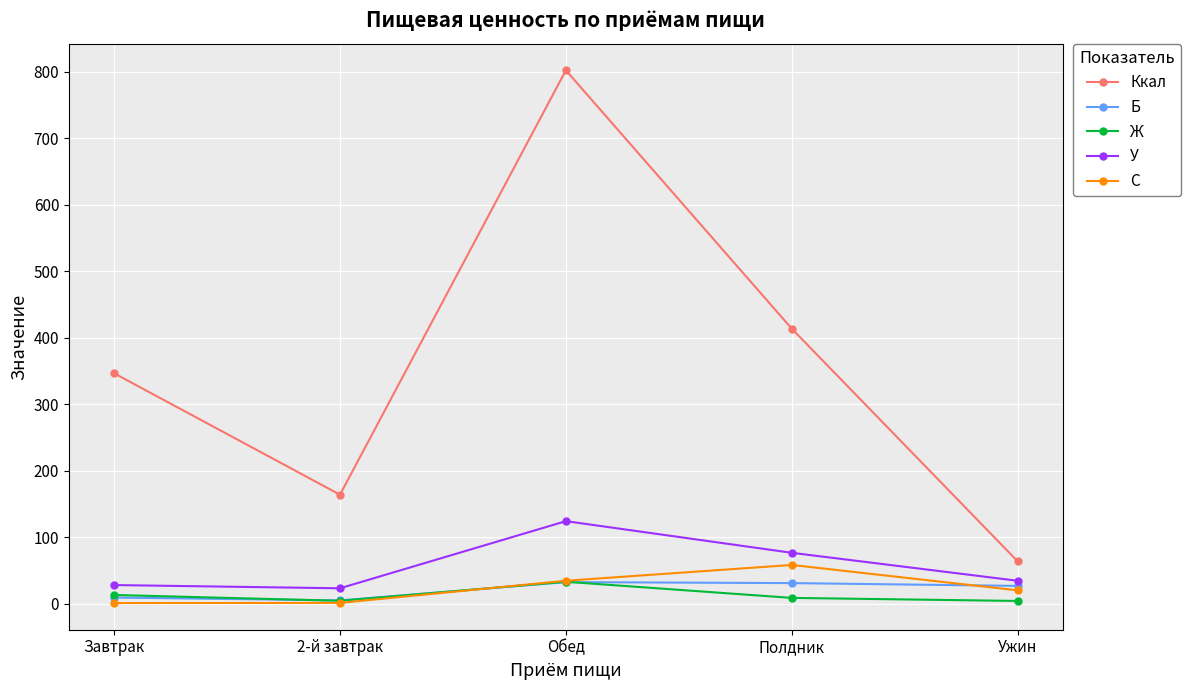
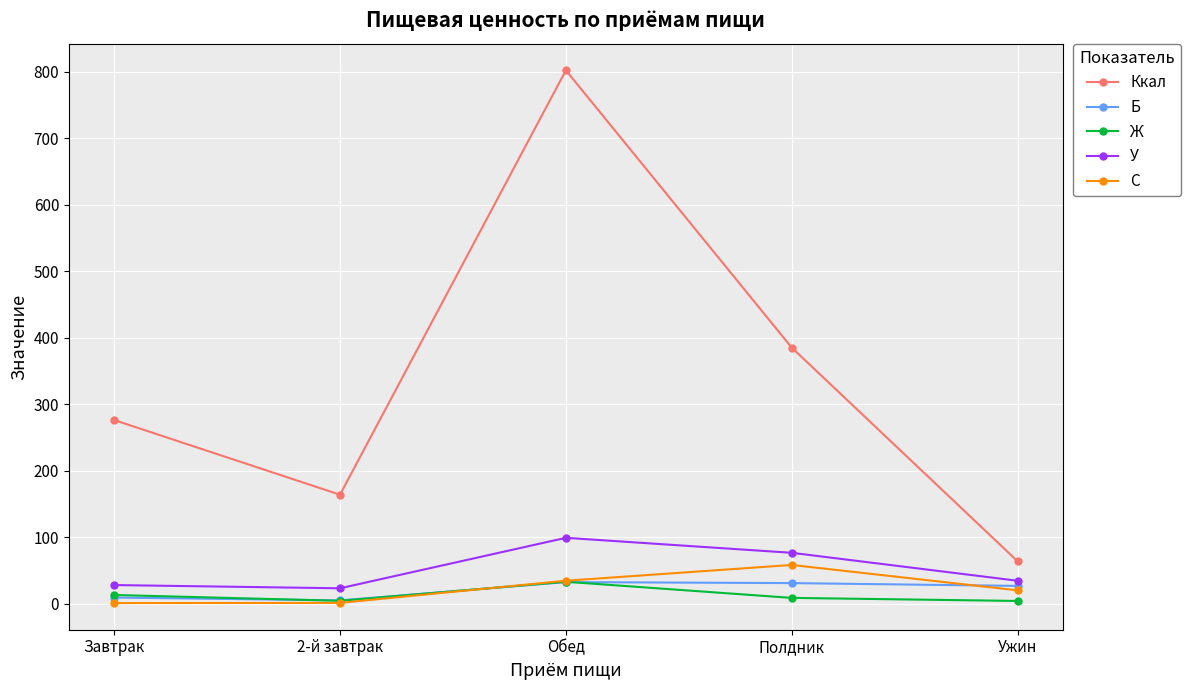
  {
    "Ккал": {
-     "Завтрак": 350,
+     "Завтрак": 280,
      "2-й завтрак": 160,
      "Обед": 800,
-     "Полдник": 410,
+     "Полдник": 380,
      "Ужин": 60
    },
    "Б": {
      "Полдник": 30,
      "Ужин": 30
    },
    "Ж": {
      "Полдник": 10,
      "Ужин": 0
    },
    "У": {
      "Завтрак": 30,
      "2-й завтрак": 20,
-     "Обед": 120,
+     "Обед": 100,
      "Полдник": 80,
      "Ужин": 30
    },
    "С": {
      "Завтрак": 0,
      "Полдник": 60,
      "Ужин": 20
    }
  }
